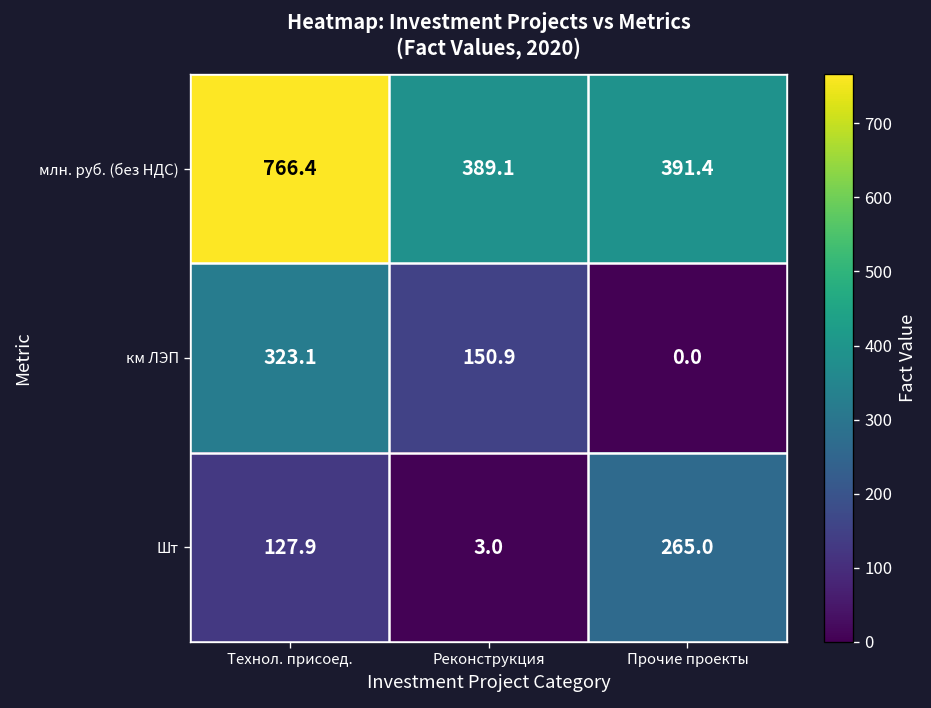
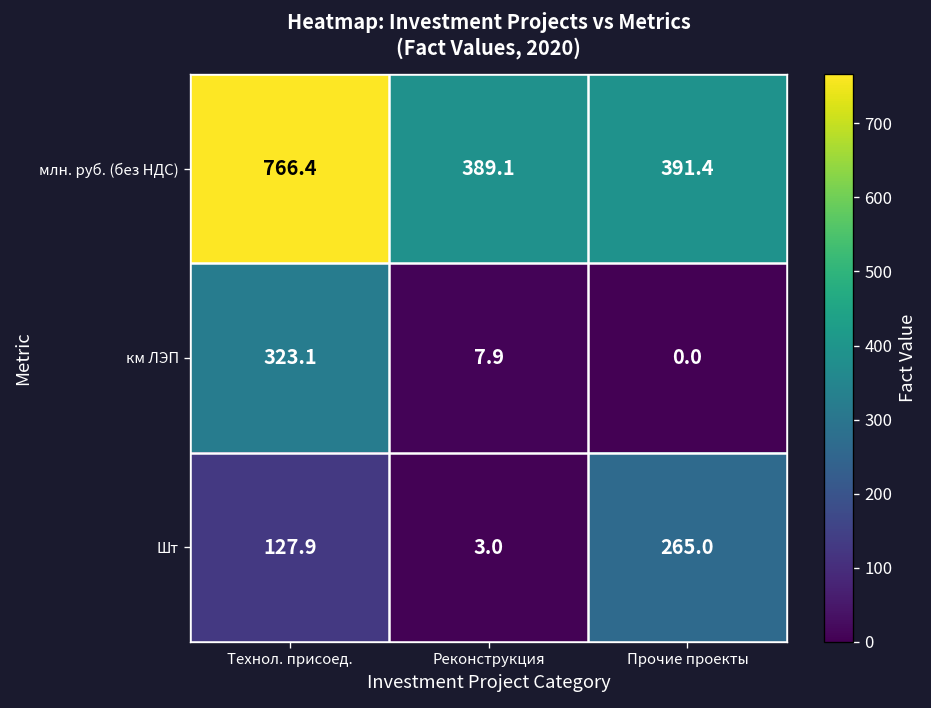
  {
    "млн. руб. (без НДС)": {
      "Технол. присоед.": 766.4,
      "Реконструкция": 389.1,
      "Прочие проекты": 391.4
    },
    "км ЛЭП": {
      "Технол. присоед.": 323.1,
-     "Реконструкция": 150.9,
+     "Реконструкция": 7.9,
      "Прочие проекты": 0.0
    },
    "Шт": {
      "Технол. присоед.": 127.9,
      "Реконструкция": 3.0,
      "Прочие проекты": 265.0
    }
  }
